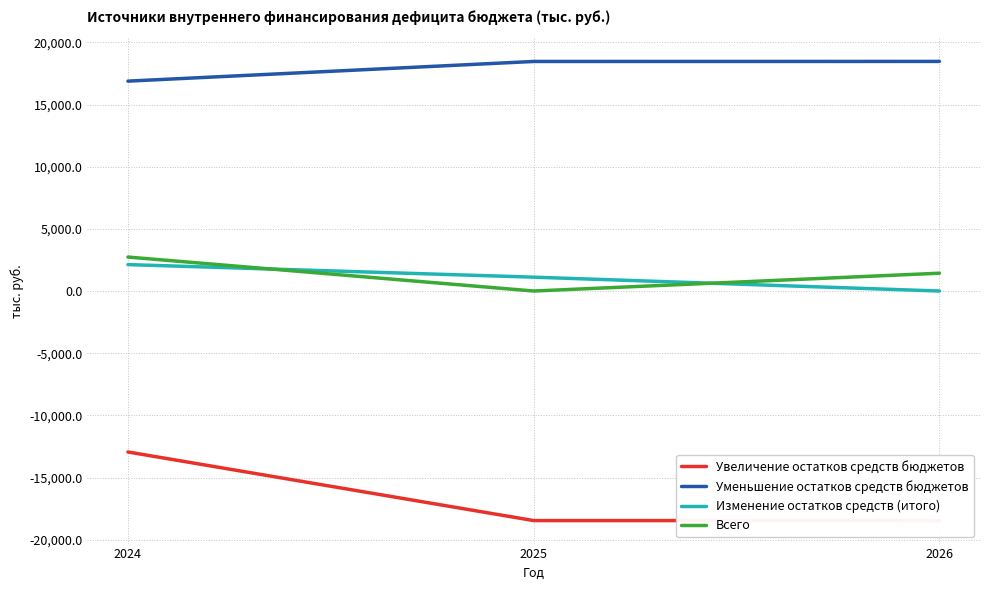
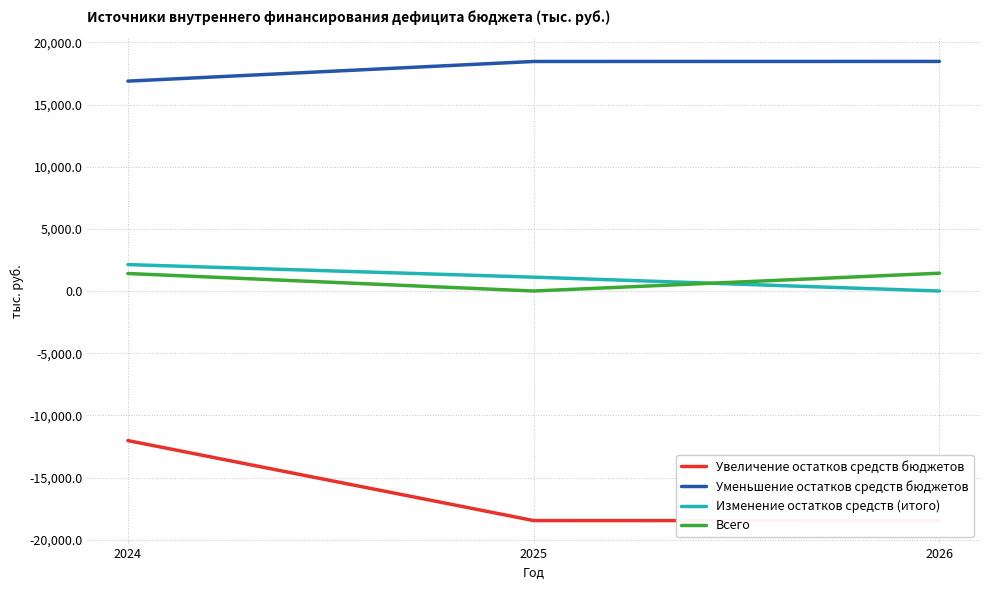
  {
    "Увеличение остатков средств бюджетов": {
-     "2024": "-12,900",
+     "2024": "-12,000",
      "2025": "-18,500"
    },
    "Уменьшение остатков средств бюджетов": {
      "2024": "16,900",
      "2025": "18,500",
      "2026": "18,500"
    },
    "Изменение остатков средств (итого)": {
      "2024": "2,100",
      "2025": "1,100",
      "2026": "0"
    },
    "Всего": {
-     "2024": "2,700",
+     "2024": "1,400",
      "2025": "0",
      "2026": "1,400"
    }
  }
